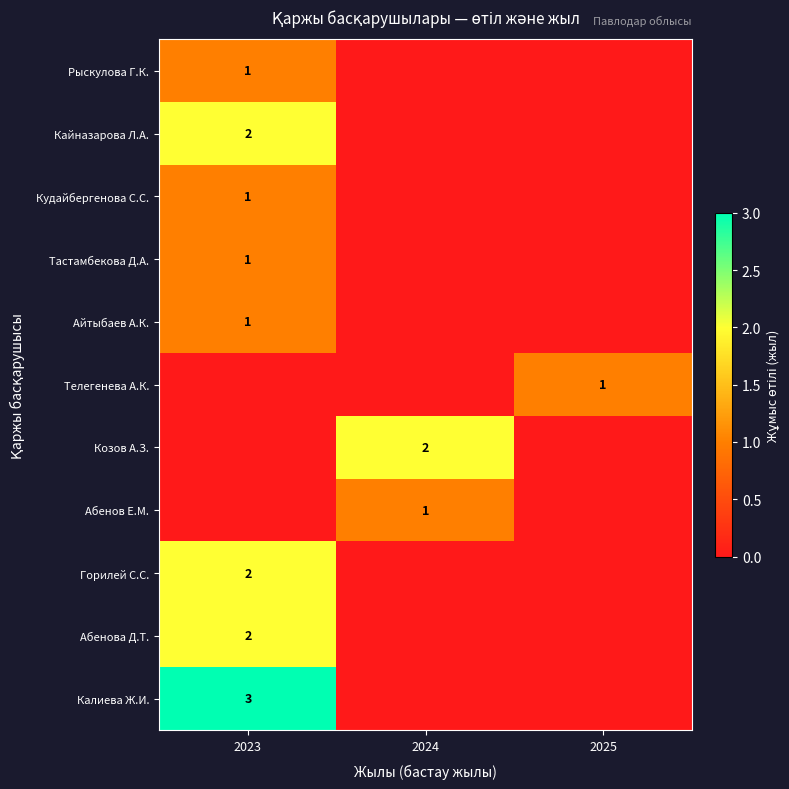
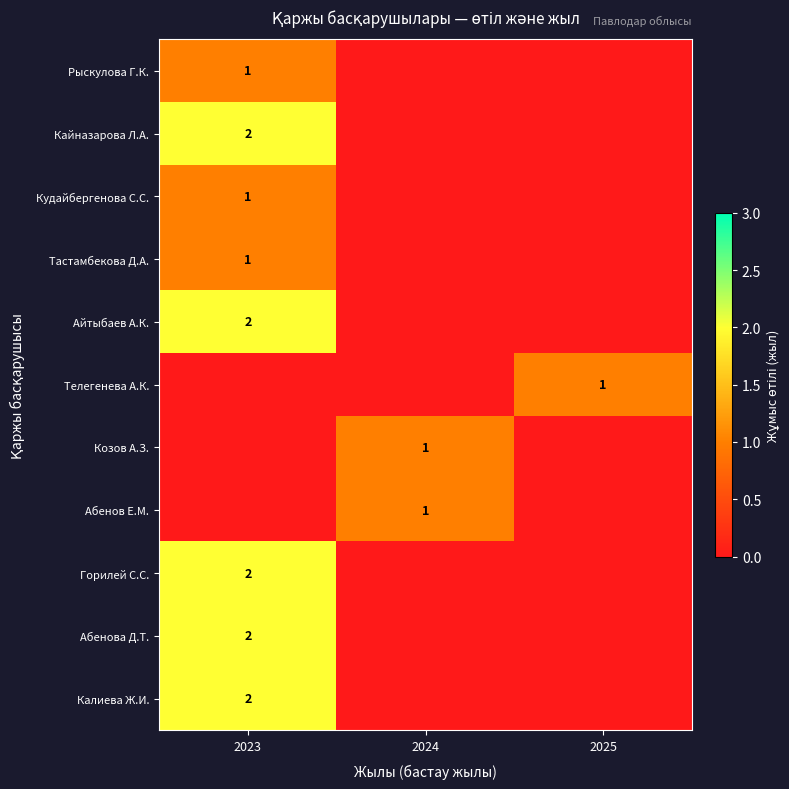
  {
    "Рыскулова Г.К.": {
      "2023": 1
    },
    "Кайназарова Л.А.": {
      "2023": 2
    },
    "Кудайбергенова С.С.": {
      "2023": 1
    },
    "Тастамбекова Д.А.": {
      "2023": 1
    },
    "Айтыбаев А.К.": {
-     "2023": 1
+     "2023": 2
    },
    "Телегенева А.К.": {
      "2025": 1
    },
    "Козов А.З.": {
-     "2024": 2
+     "2024": 1
    },
    "Абенов Е.М.": {
      "2024": 1
    },
    "Горилей С.С.": {
      "2023": 2
    },
    "Абенова Д.Т.": {
      "2023": 2
    },
    "Калиева Ж.И.": {
-     "2023": 3
+     "2023": 2
    }
  }
